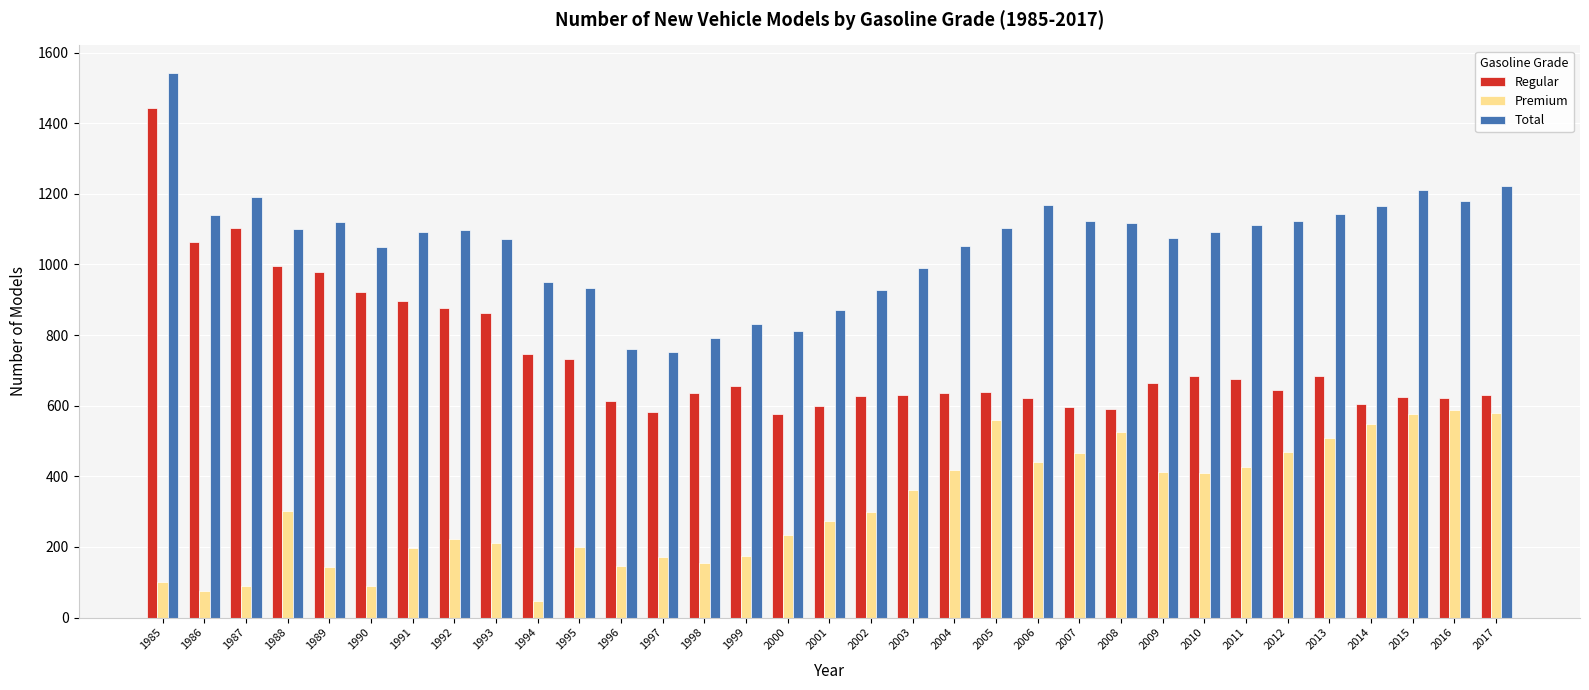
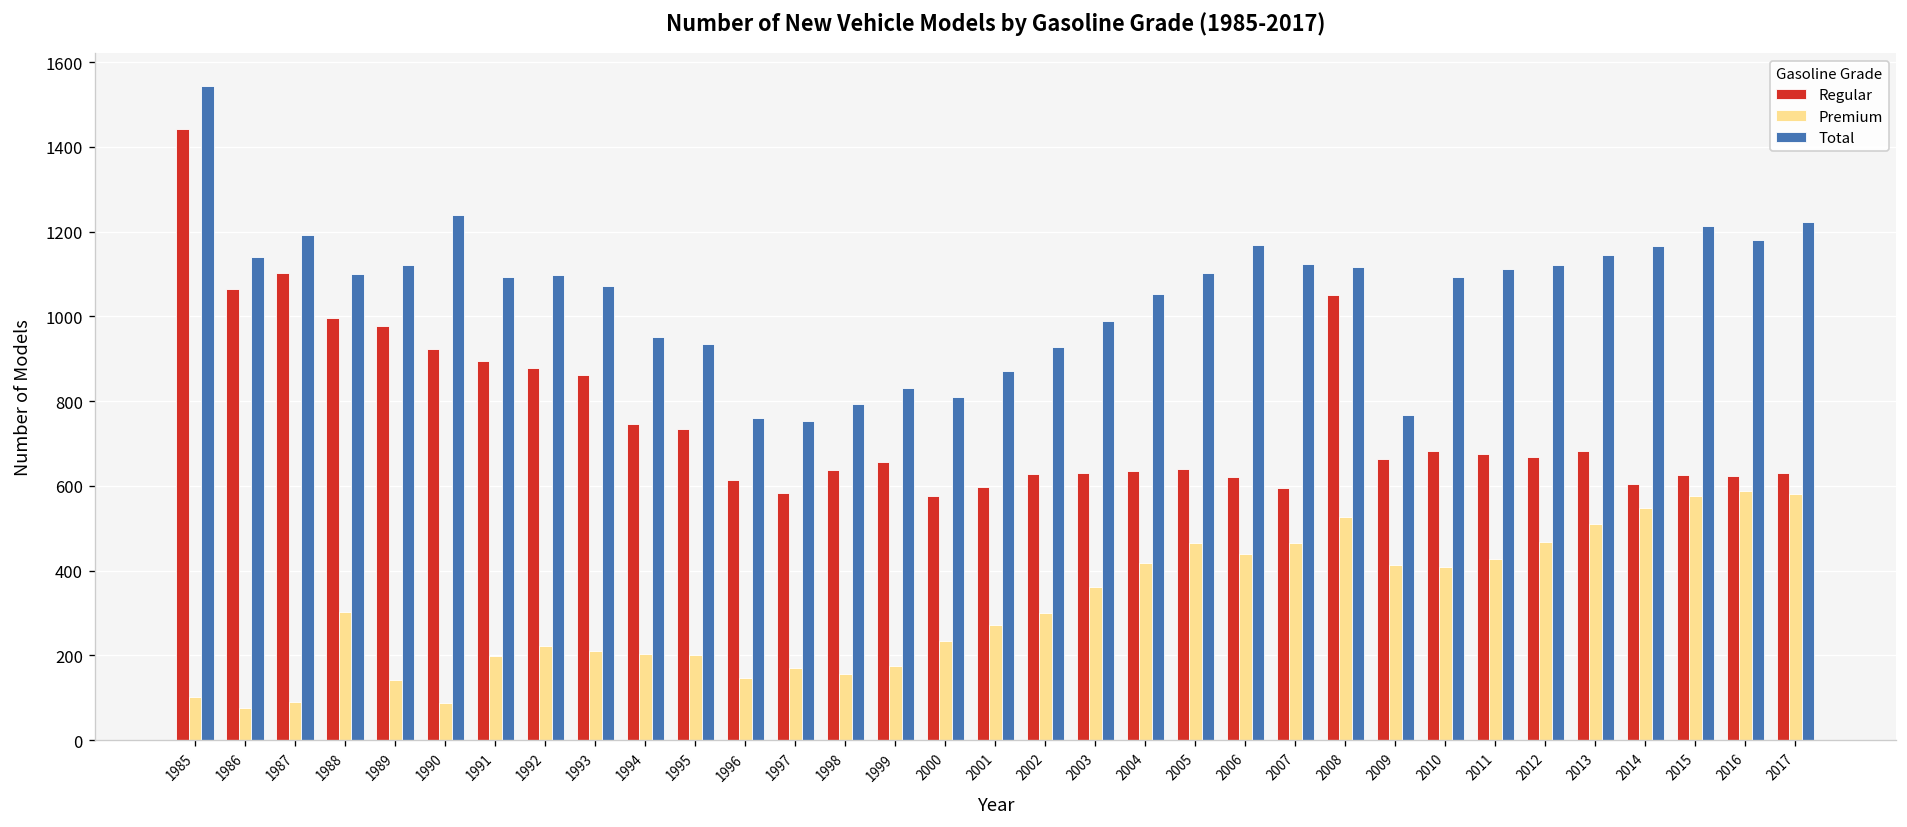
  {
    "Regular": {
      "1985": 1440,
      "1986": 1060,
      "1987": 1100,
      "1988": 1000,
      "1989": 980,
      "1990": 920,
      "1991": 900,
      "1992": 880,
      "1993": 860,
      "1994": 750,
      "1995": 730,
      "1996": 610,
      "1997": 580,
      "1998": 640,
      "1999": 660,
      "2000": 580,
      "2001": 600,
      "2002": 630,
      "2003": 630,
      "2004": 640,
      "2005": 640,
      "2006": 620,
      "2007": 600,
-     "2008": 590,
+     "2008": 1050,
      "2009": 660,
      "2010": 680,
      "2011": 680,
-     "2012": 640,
+     "2012": 670,
      "2013": 680,
      "2014": 600,
      "2015": 630,
      "2016": 620,
      "2017": 630
    },
    "Premium": {
      "1985": 100,
      "1986": 80,
      "1987": 90,
      "1988": 300,
      "1989": 140,
      "1990": 90,
      "1991": 200,
      "1992": 220,
      "1993": 210,
-     "1994": 50,
+     "1994": 200,
      "1995": 200,
      "1996": 150,
      "1997": 170,
      "1998": 160,
      "1999": 170,
      "2000": 230,
      "2001": 270,
      "2002": 300,
      "2003": 360,
      "2004": 420,
-     "2005": 560,
+     "2005": 460,
      "2006": 440,
      "2007": 470,
      "2008": 530,
      "2009": 410,
      "2010": 410,
      "2011": 430,
      "2012": 470,
      "2013": 510,
      "2014": 550,
      "2015": 580,
      "2016": 590,
      "2017": 580
    },
    "Total": {
      "1985": 1540,
      "1986": 1140,
      "1987": 1190,
      "1988": 1100,
      "1989": 1120,
-     "1990": 1050,
+     "1990": 1240,
      "1991": 1090,
      "1992": 1100,
      "1993": 1070,
      "1994": 950,
      "1995": 930,
      "1996": 760,
      "1997": 750,
      "1998": 790,
      "1999": 830,
      "2000": 810,
      "2001": 870,
      "2002": 930,
      "2003": 990,
      "2004": 1050,
      "2005": 1100,
      "2006": 1170,
      "2007": 1120,
      "2008": 1120,
-     "2009": 1080,
+     "2009": 770,
      "2010": 1090,
      "2011": 1110,
      "2012": 1120,
      "2013": 1140,
      "2014": 1170,
      "2015": 1210,
      "2016": 1180,
      "2017": 1220
    }
  }
